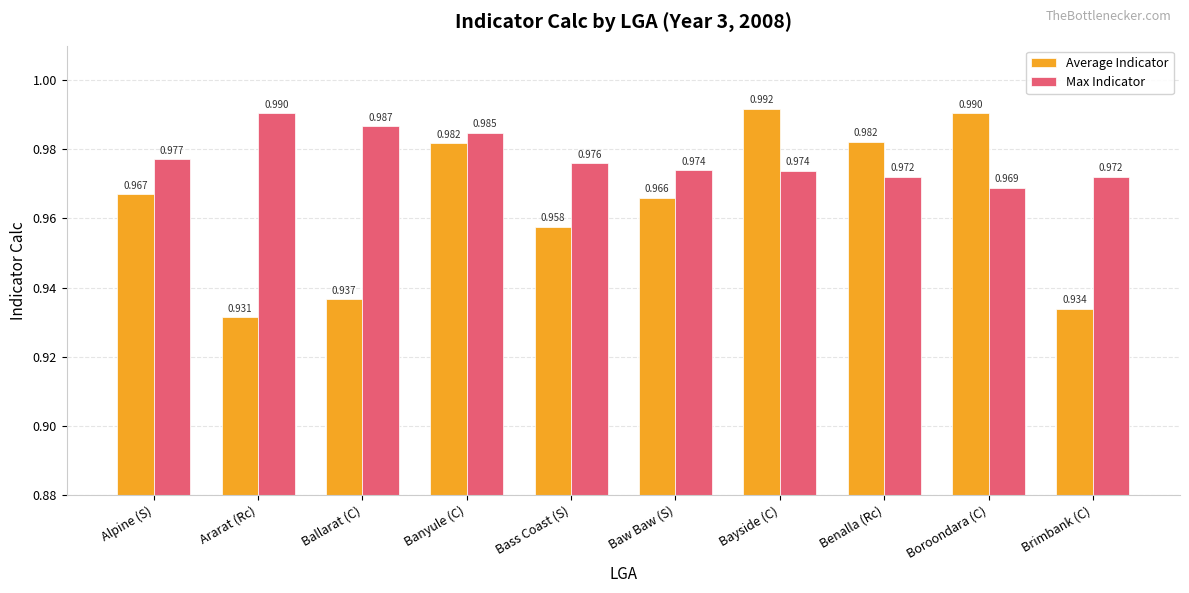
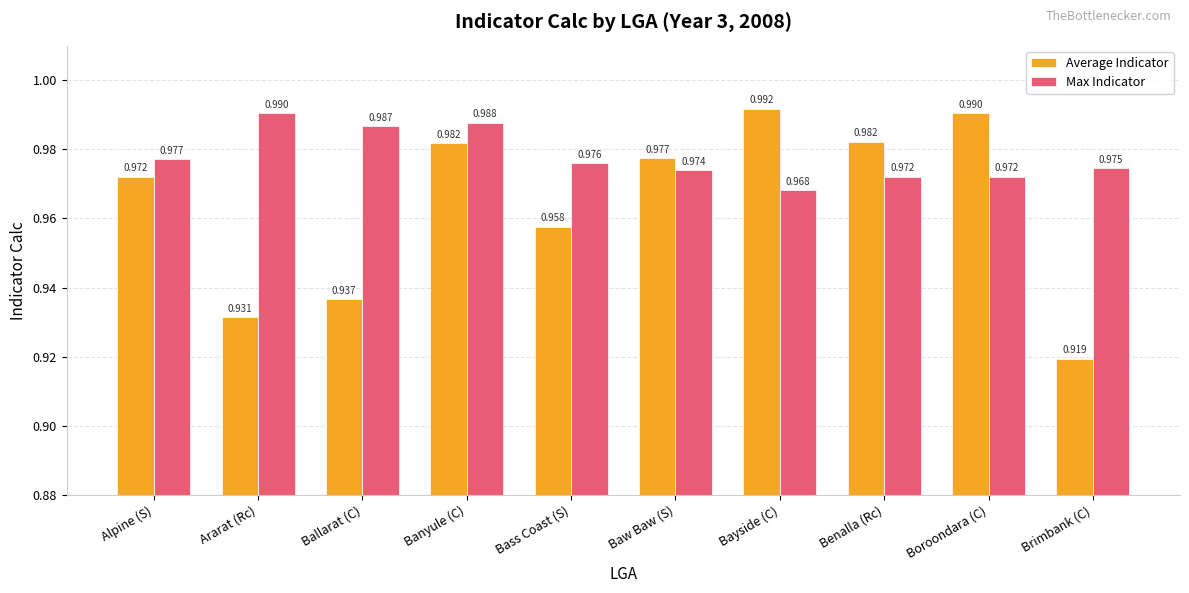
  {
    "Average Indicator": {
-     "Alpine (S)": 0.967,
+     "Alpine (S)": 0.972,
      "Ararat (Rc)": 0.931,
      "Ballarat (C)": 0.937,
      "Banyule (C)": 0.982,
      "Bass Coast (S)": 0.958,
-     "Baw Baw (S)": 0.966,
+     "Baw Baw (S)": 0.977,
      "Bayside (C)": 0.992,
      "Benalla (Rc)": 0.982,
      "Boroondara (C)": 0.990,
-     "Brimbank (C)": 0.934
+     "Brimbank (C)": 0.919
    },
    "Max Indicator": {
      "Alpine (S)": 0.977,
      "Ararat (Rc)": 0.990,
      "Ballarat (C)": 0.987,
-     "Banyule (C)": 0.985,
+     "Banyule (C)": 0.988,
      "Bass Coast (S)": 0.976,
      "Baw Baw (S)": 0.974,
-     "Bayside (C)": 0.974,
+     "Bayside (C)": 0.968,
      "Benalla (Rc)": 0.972,
-     "Boroondara (C)": 0.969,
-     "Brimbank (C)": 0.972
+     "Boroondara (C)": 0.972,
+     "Brimbank (C)": 0.975
    }
  }
